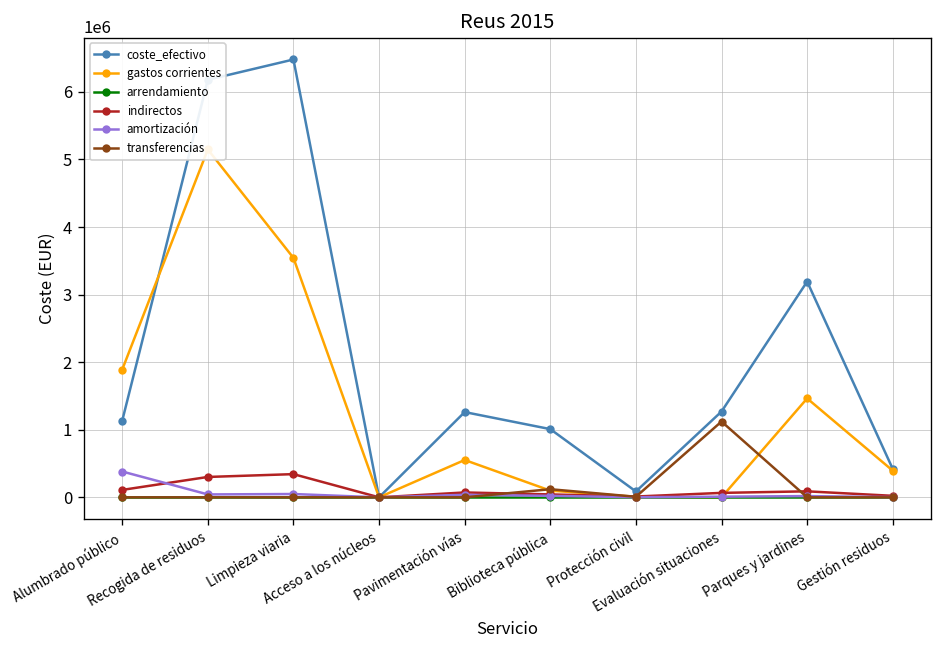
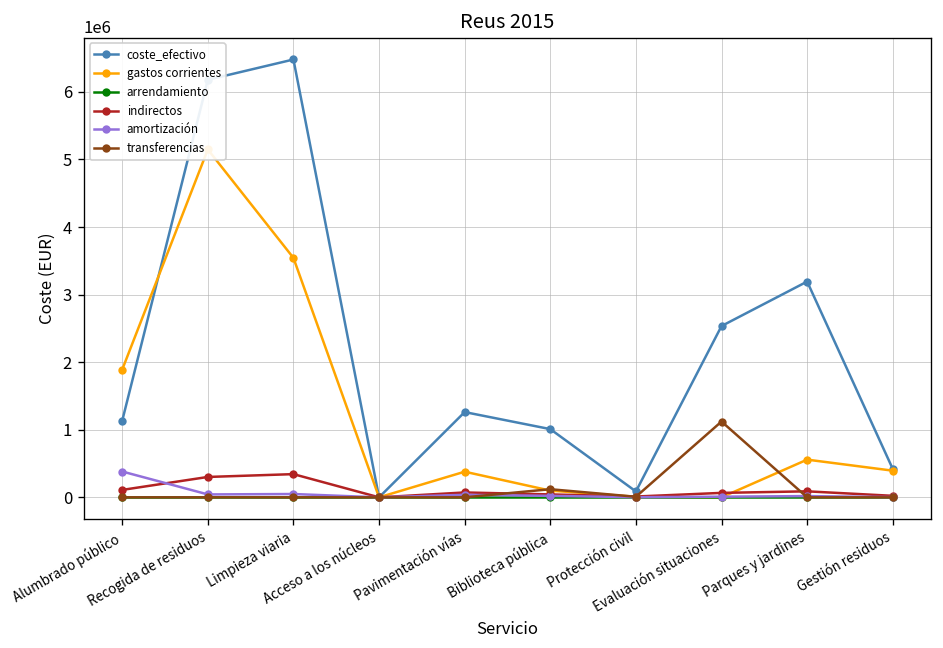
  {
    "coste_efectivo": {
      "Alumbrado público": 1100000,
      "Limpieza viaria": 6500000,
      "Pavimentación vías": 1300000,
      "Biblioteca pública": 1000000,
      "Protección civil": 100000,
-     "Evaluación situaciones": 1300000,
+     "Evaluación situaciones": 2500000,
      "Parques y jardines": 3200000
    },
    "gastos corrientes": {
      "Alumbrado público": 1900000,
      "Limpieza viaria": 3500000,
-     "Pavimentación vías": 600000,
-     "Parques y jardines": 1500000
+     "Pavimentación vías": 400000,
+     "Parques y jardines": 600000
    },
    "amortización": {
      "Alumbrado público": 400000,
      "Limpieza viaria": 0
    }
  }
